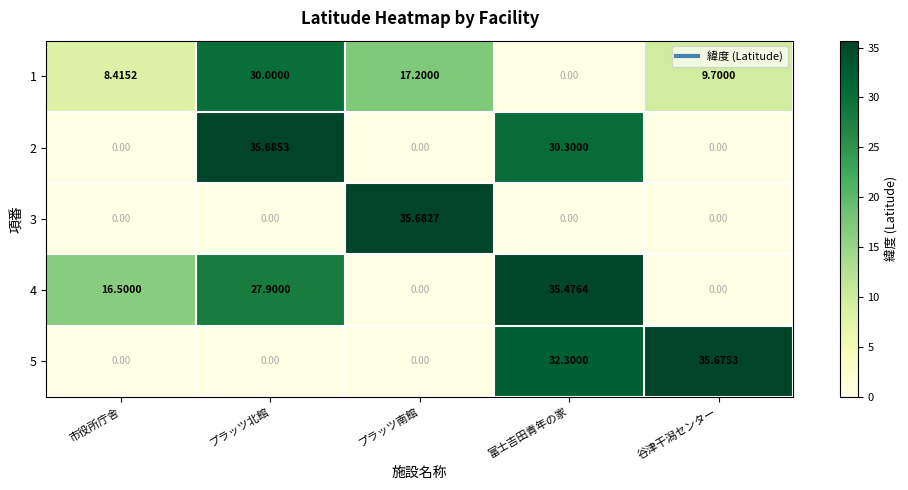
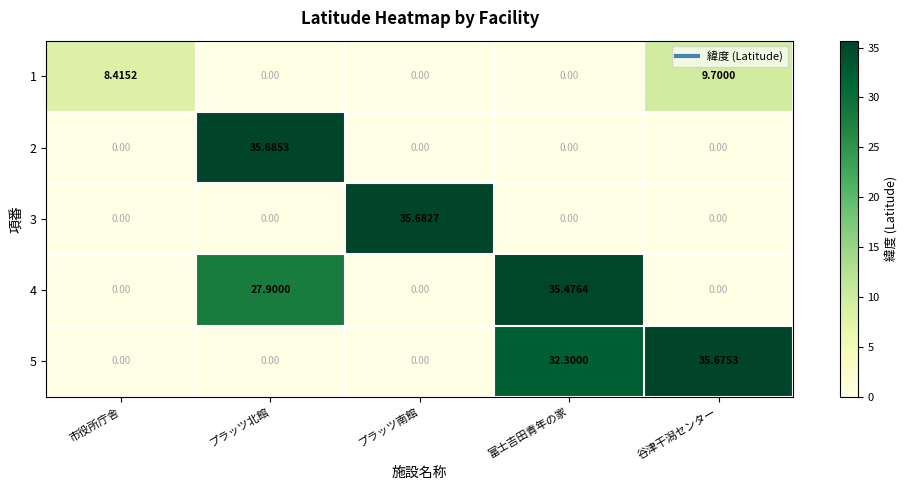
  {
    "1": {
      "市役所庁舎": 8.4152,
-     "プラッツ北館": 30.0000,
-     "プラッツ南館": 17.2000,
+     "プラッツ北館": 0.00,
+     "プラッツ南館": 0.00,
      "富士吉田青年の家": 0.00,
      "谷津干潟センター": 9.7000
    },
    "2": {
      "市役所庁舎": 0.00,
      "プラッツ北館": 35.6853,
      "プラッツ南館": 0.00,
-     "富士吉田青年の家": 30.3000,
+     "富士吉田青年の家": 0.00,
      "谷津干潟センター": 0.00
    },
    "3": {
      "市役所庁舎": 0.00,
      "プラッツ北館": 0.00,
      "プラッツ南館": 35.6827,
      "富士吉田青年の家": 0.00,
      "谷津干潟センター": 0.00
    },
    "4": {
-     "市役所庁舎": 16.5000,
+     "市役所庁舎": 0.00,
      "プラッツ北館": 27.9000,
      "プラッツ南館": 0.00,
      "富士吉田青年の家": 35.4764,
      "谷津干潟センター": 0.00
    },
    "5": {
      "市役所庁舎": 0.00,
      "プラッツ北館": 0.00,
      "プラッツ南館": 0.00,
      "富士吉田青年の家": 32.3000,
      "谷津干潟センター": 35.6753
    }
  }
